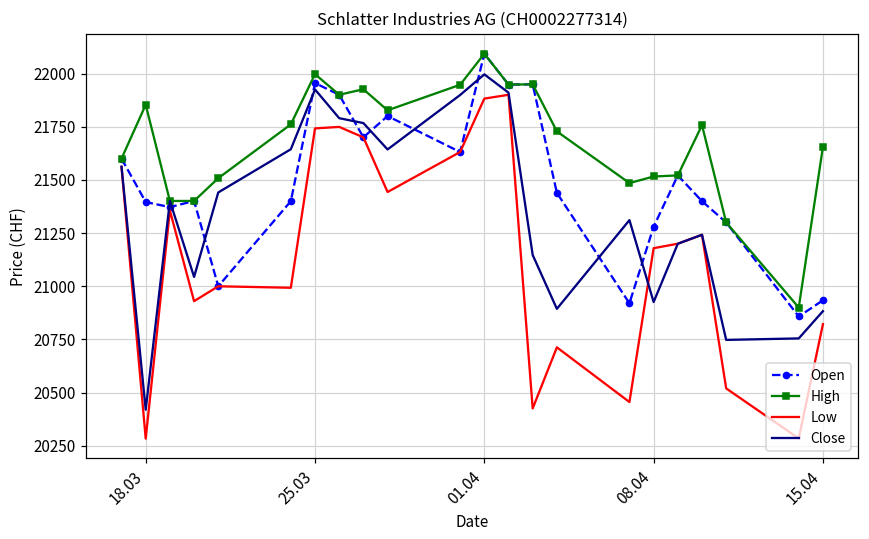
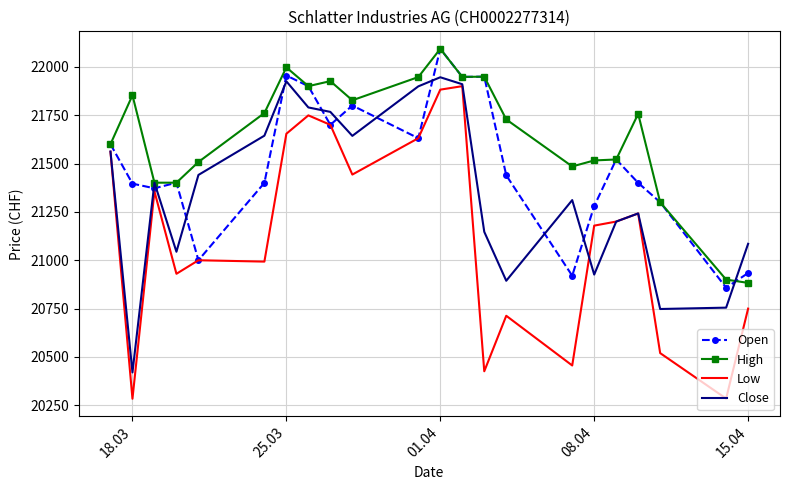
  {
    "Open": {
      "18.03": 21400,
      "25.03": 21960,
      "08.04": 21280,
      "15.04": 20930
    },
    "High": {
      "18.03": 21850,
      "25.03": 22000,
      "08.04": 21520,
-     "15.04": 21660
+     "15.04": 20880
    },
    "Low": {
      "18.03": 20280,
-     "25.03": 21740,
+     "25.03": 21650,
      "01.04": 21880,
      "08.04": 21180,
-     "15.04": 20820
+     "15.04": 20750
    },
    "Close": {
      "18.03": 20420,
      "25.03": 21930,
-     "01.04": 22000,
+     "01.04": 21950,
      "08.04": 20930,
-     "15.04": 20880
+     "15.04": 21090
    }
  }
